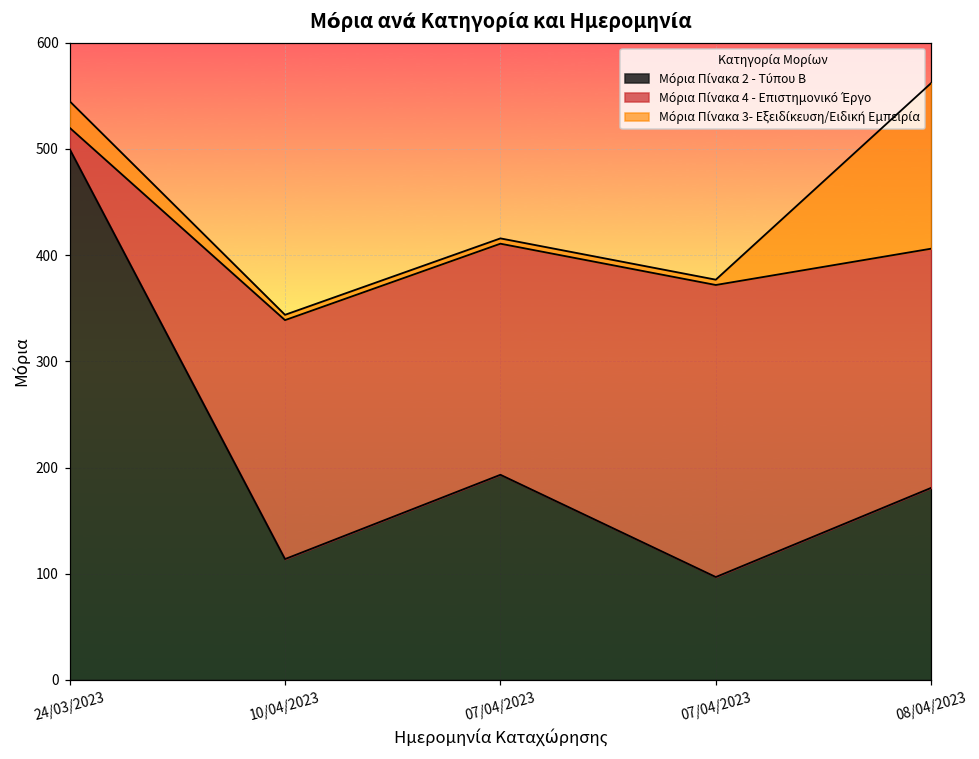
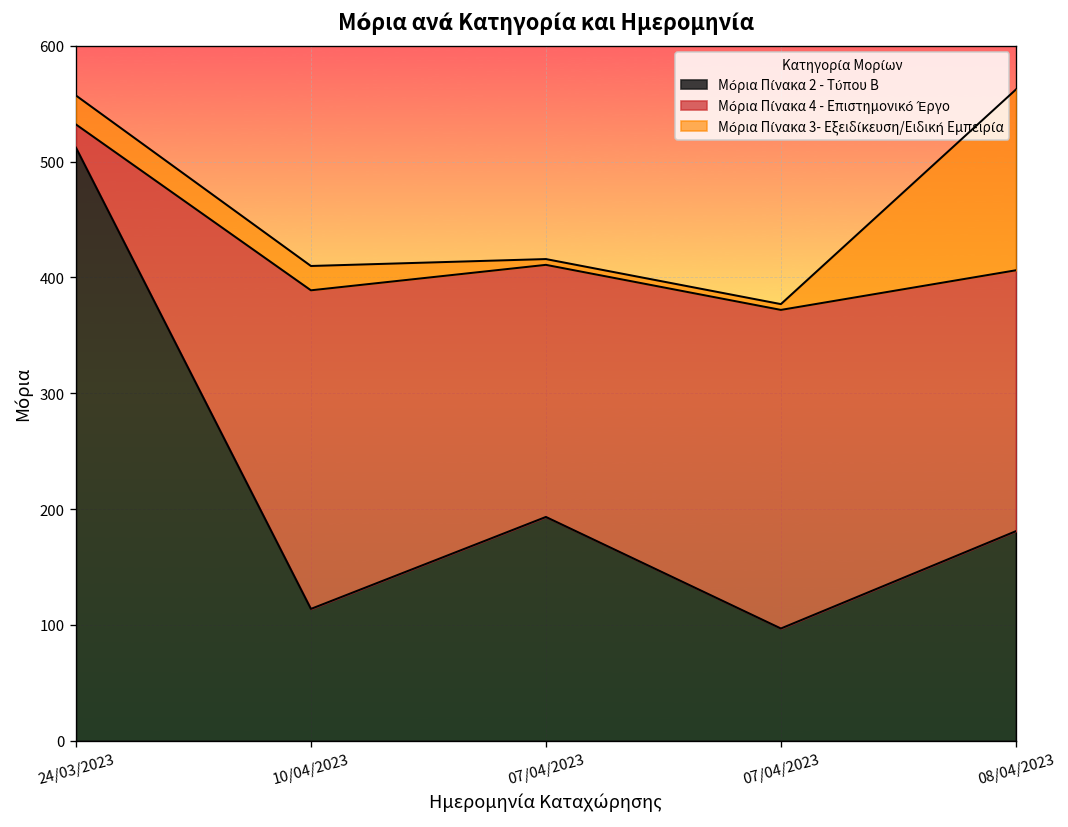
  {
    "Μόρια Πίνακα 2 - Τύπου Β": {
-     "24/03/2023": 500,
+     "24/03/2023": 510,
      "10/04/2023": 110,
      "08/04/2023": 180
    },
    "Μόρια Πίνακα 4 - Επιστημονικό Έργο": {
      "24/03/2023": 20,
-     "10/04/2023": 230,
+     "10/04/2023": 280,
      "08/04/2023": 230
    },
    "Μόρια Πίνακα 3- Εξειδίκευση/Ειδική Εμπειρία": {
      "24/03/2023": 30,
-     "10/04/2023": 10,
+     "10/04/2023": 20,
      "08/04/2023": 160
    }
  }
